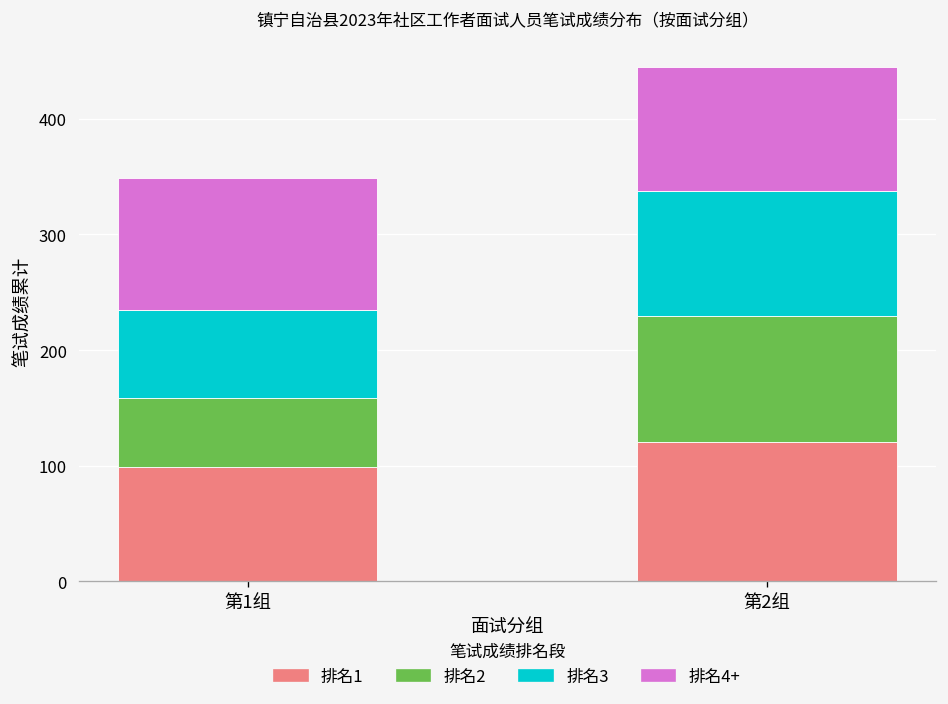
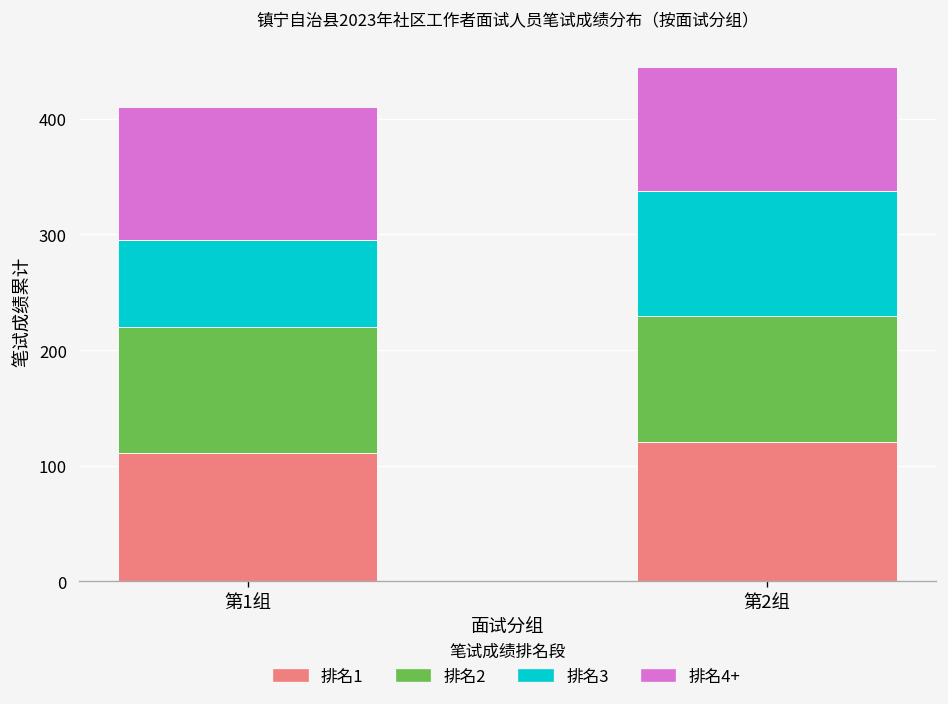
  {
    "排名1": {
-     "第1组": 100,
+     "第1组": 110,
      "第2组": 120
    },
    "排名2": {
-     "第1组": 60,
+     "第1组": 110,
      "第2组": 110
    },
    "排名3": {
      "第1组": 80,
      "第2组": 110
    },
    "排名4+": {
      "第1组": 110,
      "第2组": 110
    }
  }
